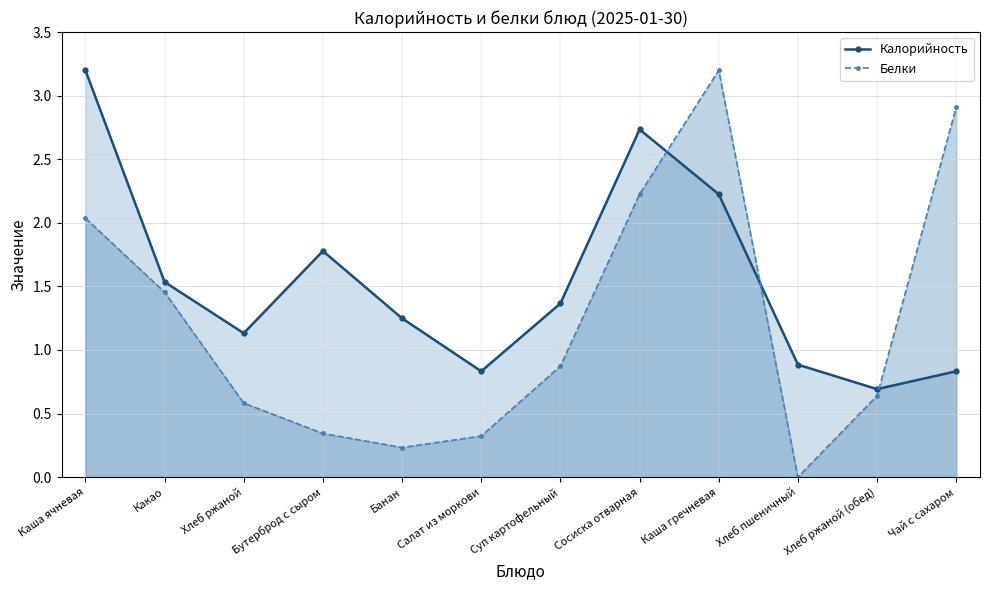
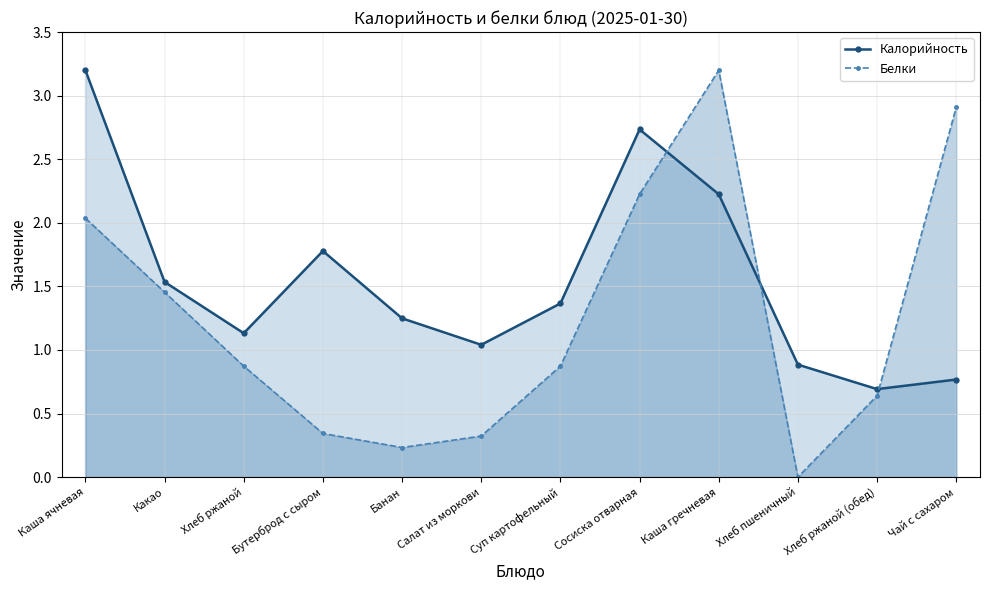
  {
    "Калорийность": {
      "Каша ячневая": 3.20,
      "Какао": 1.53,
      "Хлеб ржаной": 1.13,
      "Бутерброд с сыром": 1.78,
      "Банан": 1.25,
-     "Салат из моркови": 0.83,
+     "Салат из моркови": 1.04,
      "Суп картофельный": 1.37,
      "Сосиска отварная": 2.73,
      "Каша гречневая": 2.22,
      "Хлеб пшеничный": 0.88,
      "Хлеб ржаной (обед)": 0.69,
-     "Чай с сахаром": 0.83
+     "Чай с сахаром": 0.77
    },
    "Белки": {
      "Каша ячневая": 2.04,
      "Какао": 1.45,
-     "Хлеб ржаной": 0.58,
+     "Хлеб ржаной": 0.87,
      "Бутерброд с сыром": 0.34,
      "Банан": 0.23,
      "Салат из моркови": 0.32,
      "Суп картофельный": 0.87,
      "Сосиска отварная": 2.23,
      "Каша гречневая": 3.20,
      "Хлеб пшеничный": 0.00,
      "Хлеб ржаной (обед)": 0.64,
      "Чай с сахаром": 2.91
    }
  }
